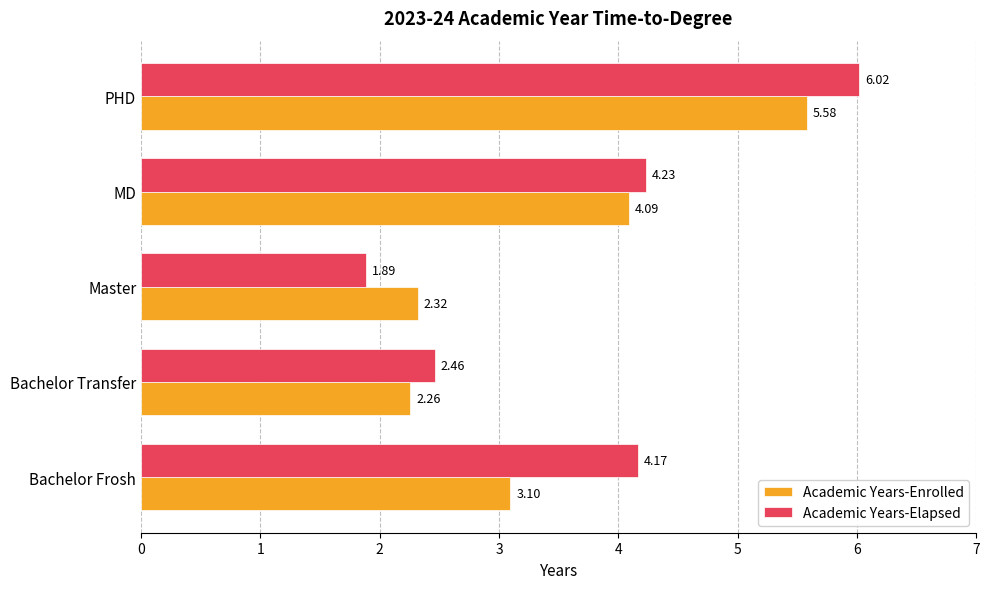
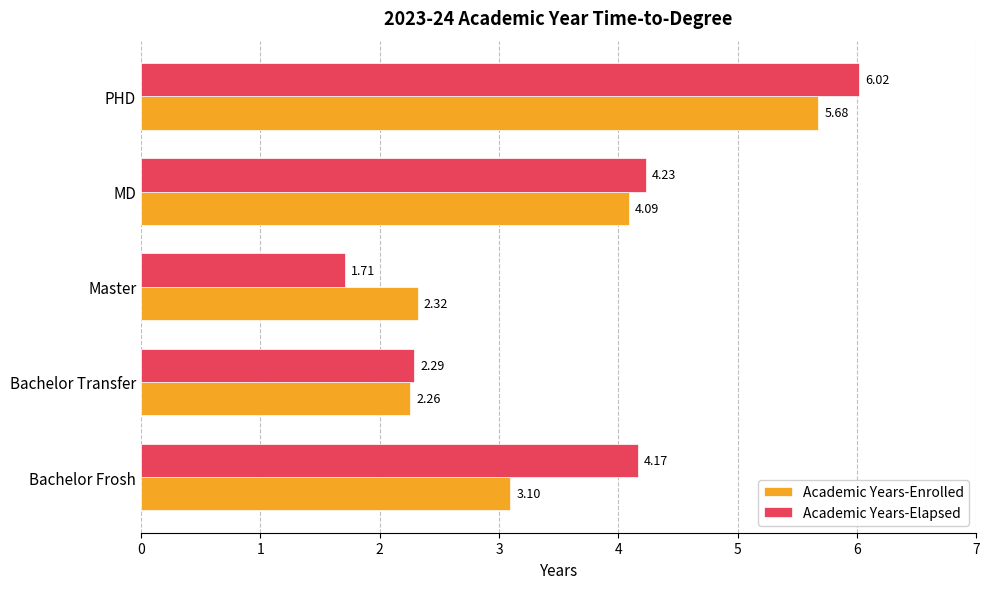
  {
    "Academic Years-Enrolled": {
-     "PHD": 5.58,
+     "PHD": 5.68,
      "MD": 4.09,
      "Master": 2.32,
      "Bachelor Transfer": 2.26,
      "Bachelor Frosh": 3.10
    },
    "Academic Years-Elapsed": {
      "PHD": 6.02,
      "MD": 4.23,
-     "Master": 1.89,
-     "Bachelor Transfer": 2.46,
+     "Master": 1.71,
+     "Bachelor Transfer": 2.29,
      "Bachelor Frosh": 4.17
    }
  }
